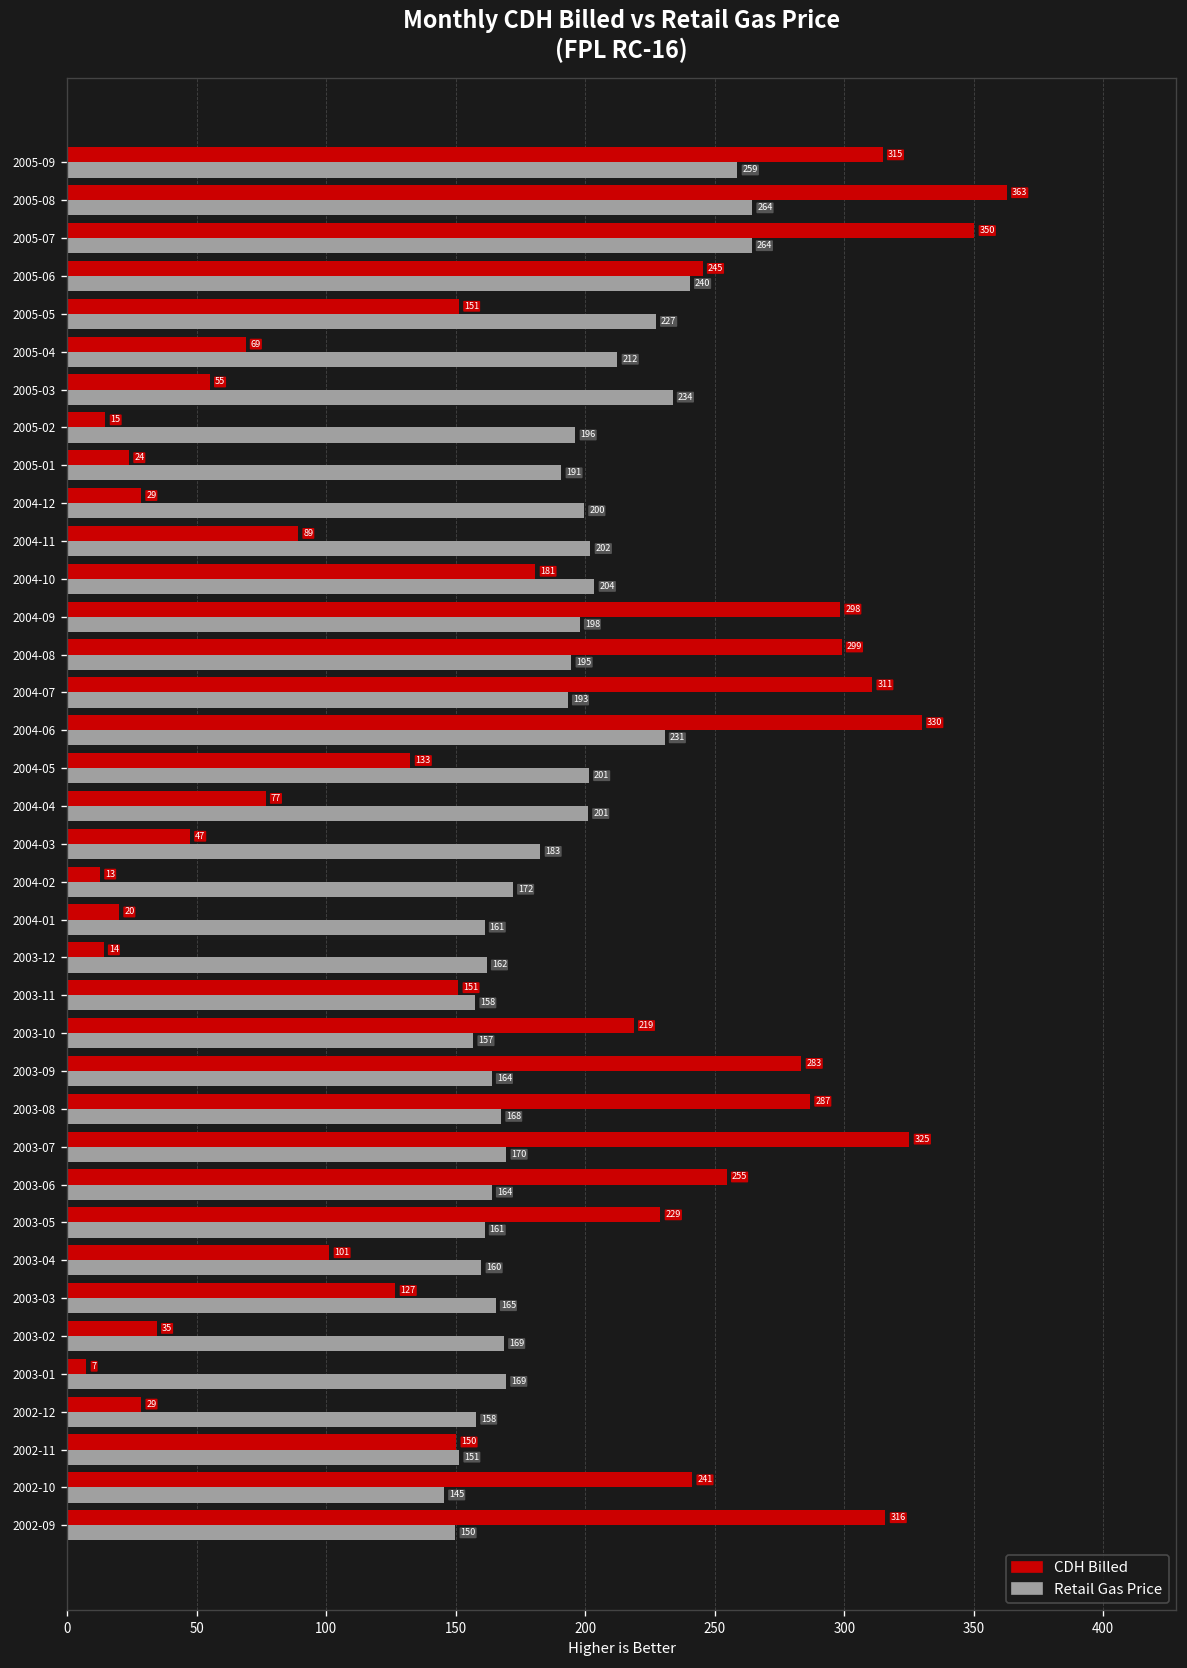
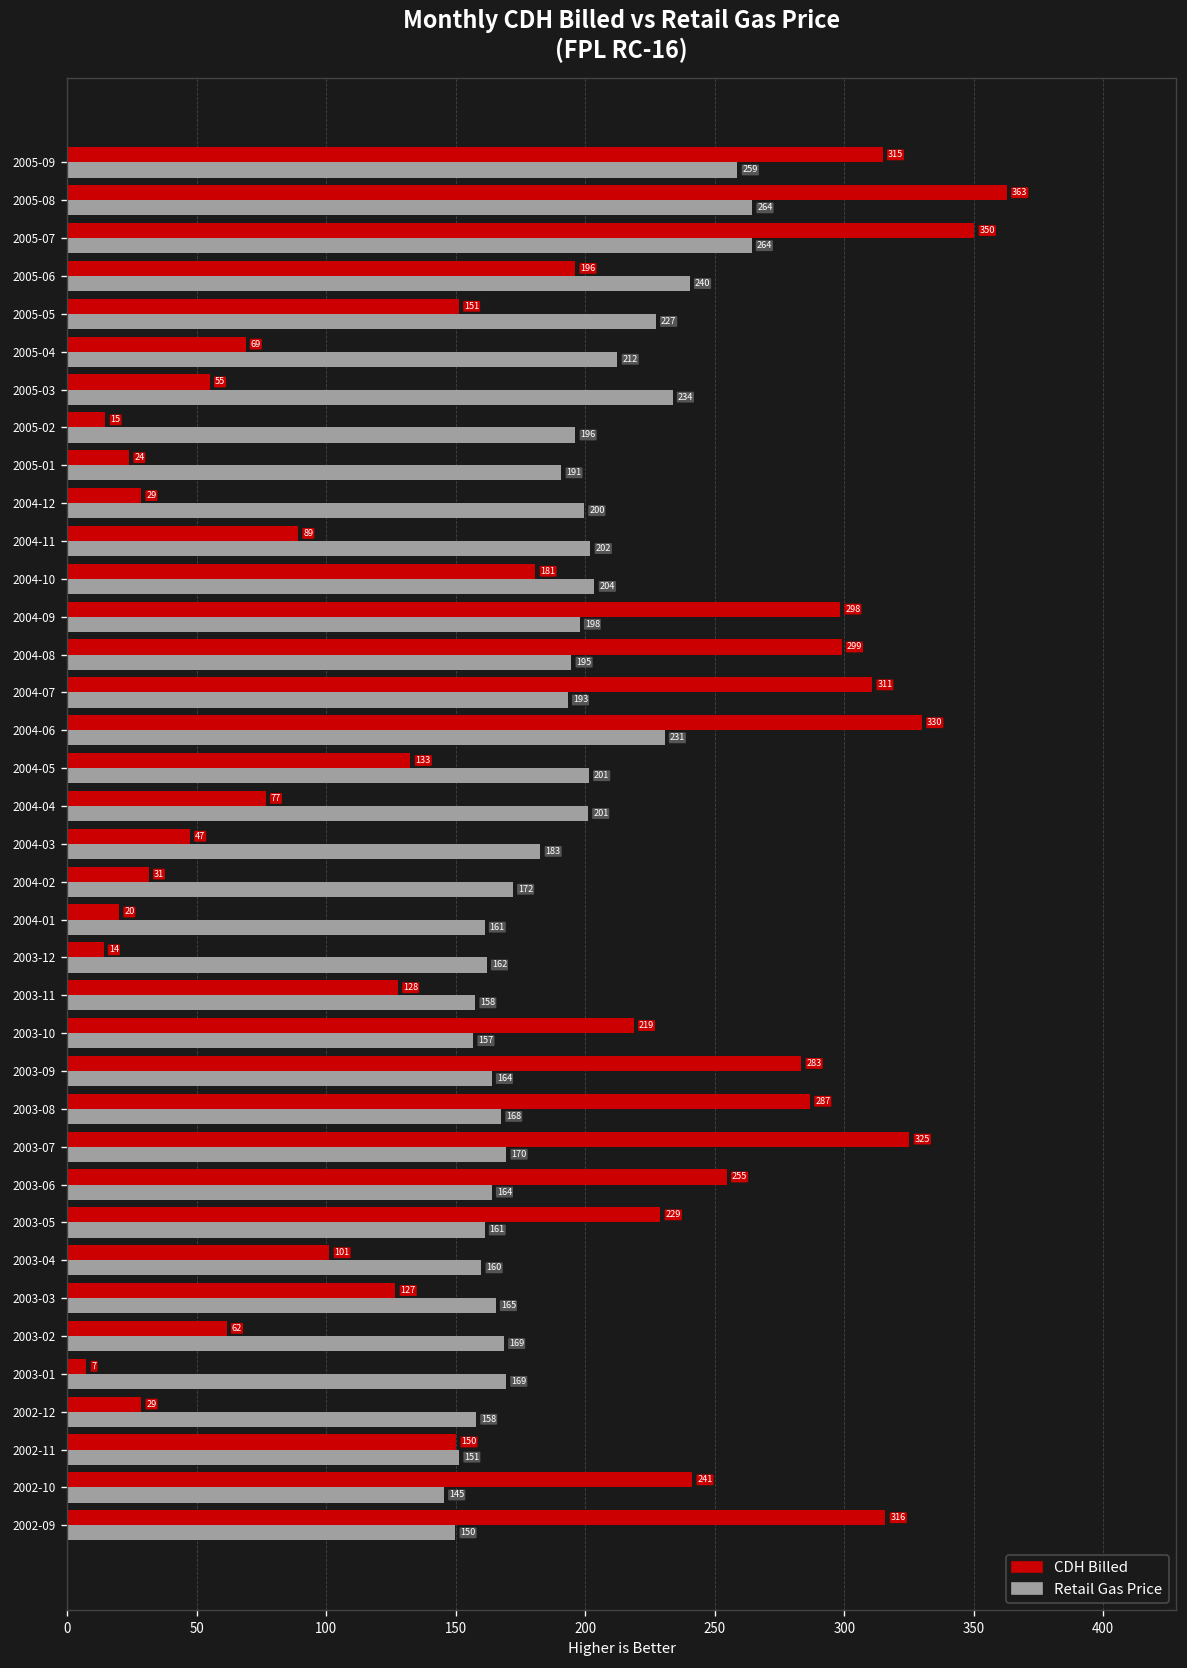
  {
    "CDH Billed": {
-     "2005-06": 245,
-     "2004-02": 13,
-     "2003-11": 151,
-     "2003-02": 35
+     "2005-06": 196,
+     "2004-02": 31,
+     "2003-11": 128,
+     "2003-02": 62
    }
  }
